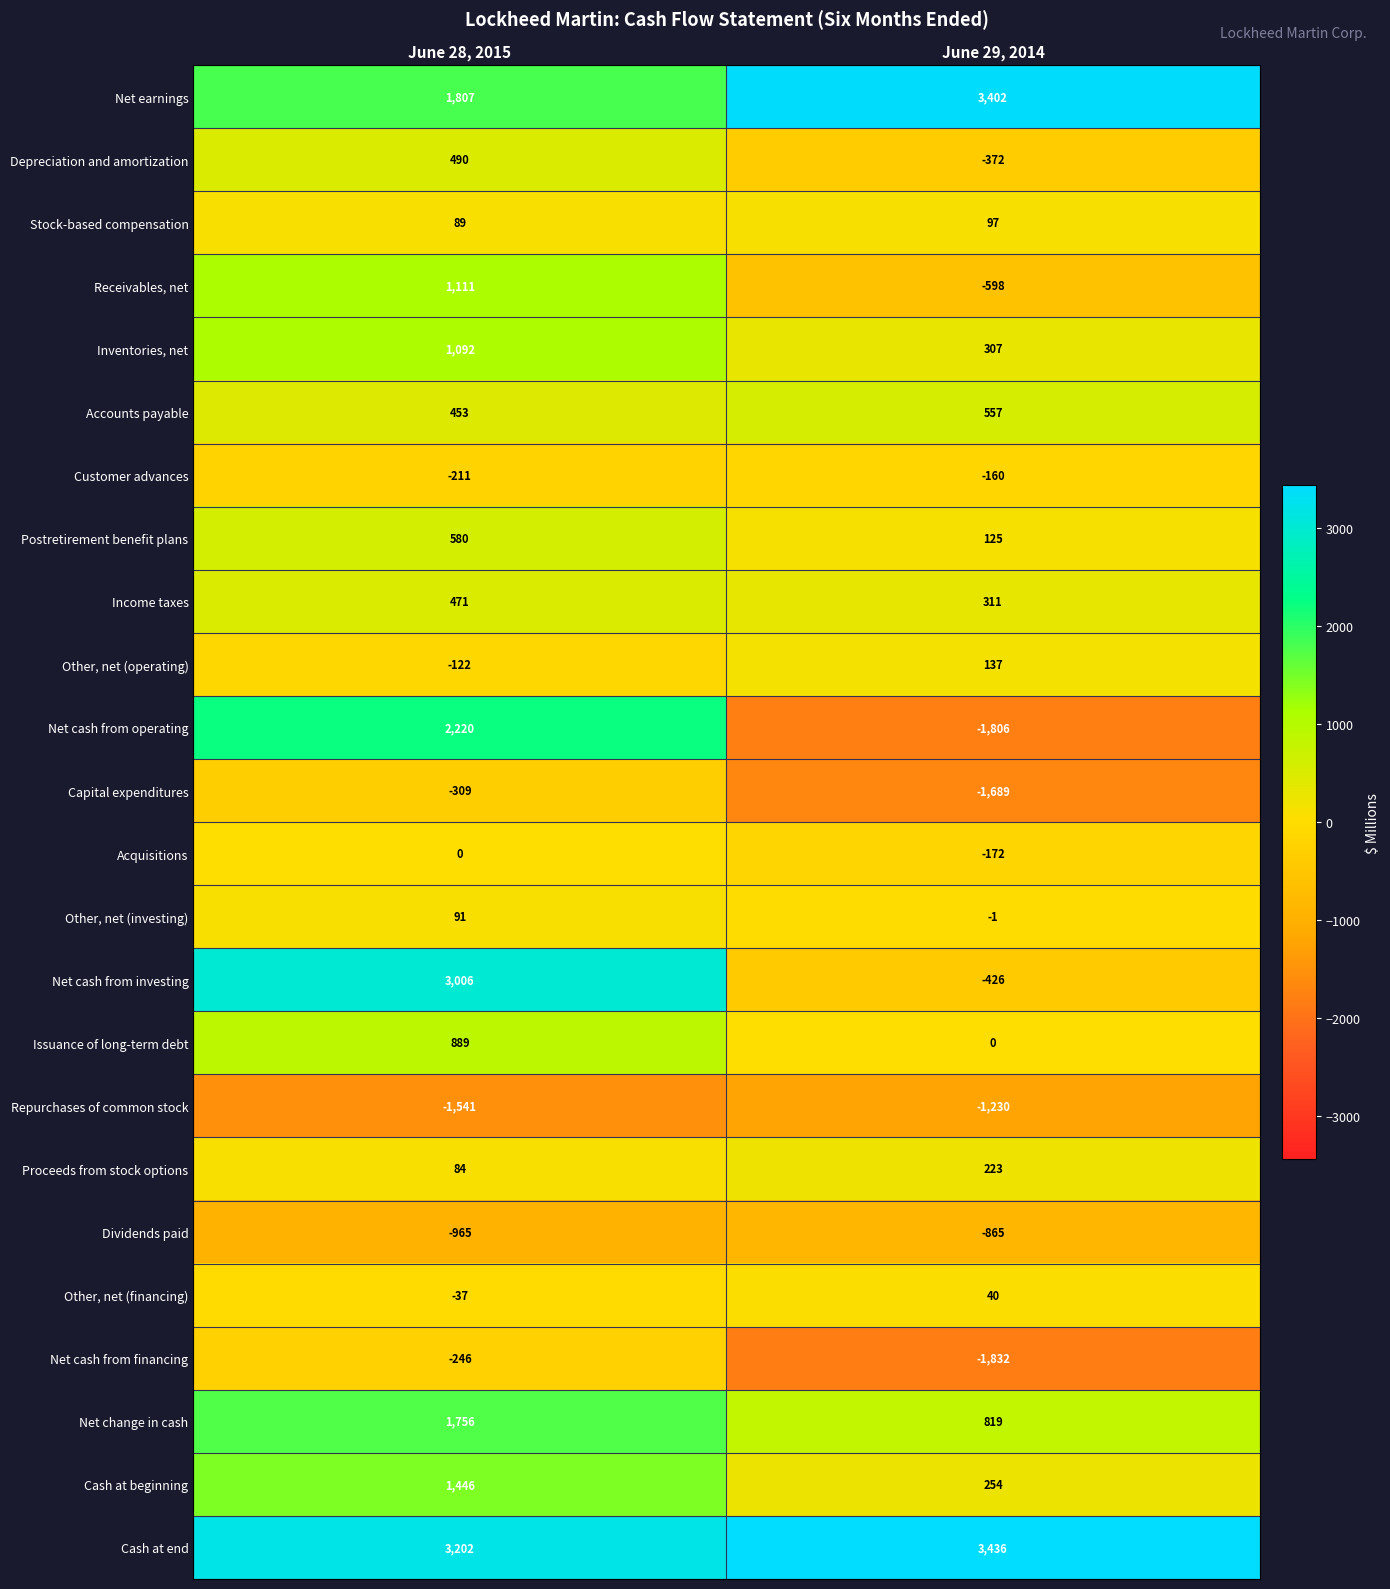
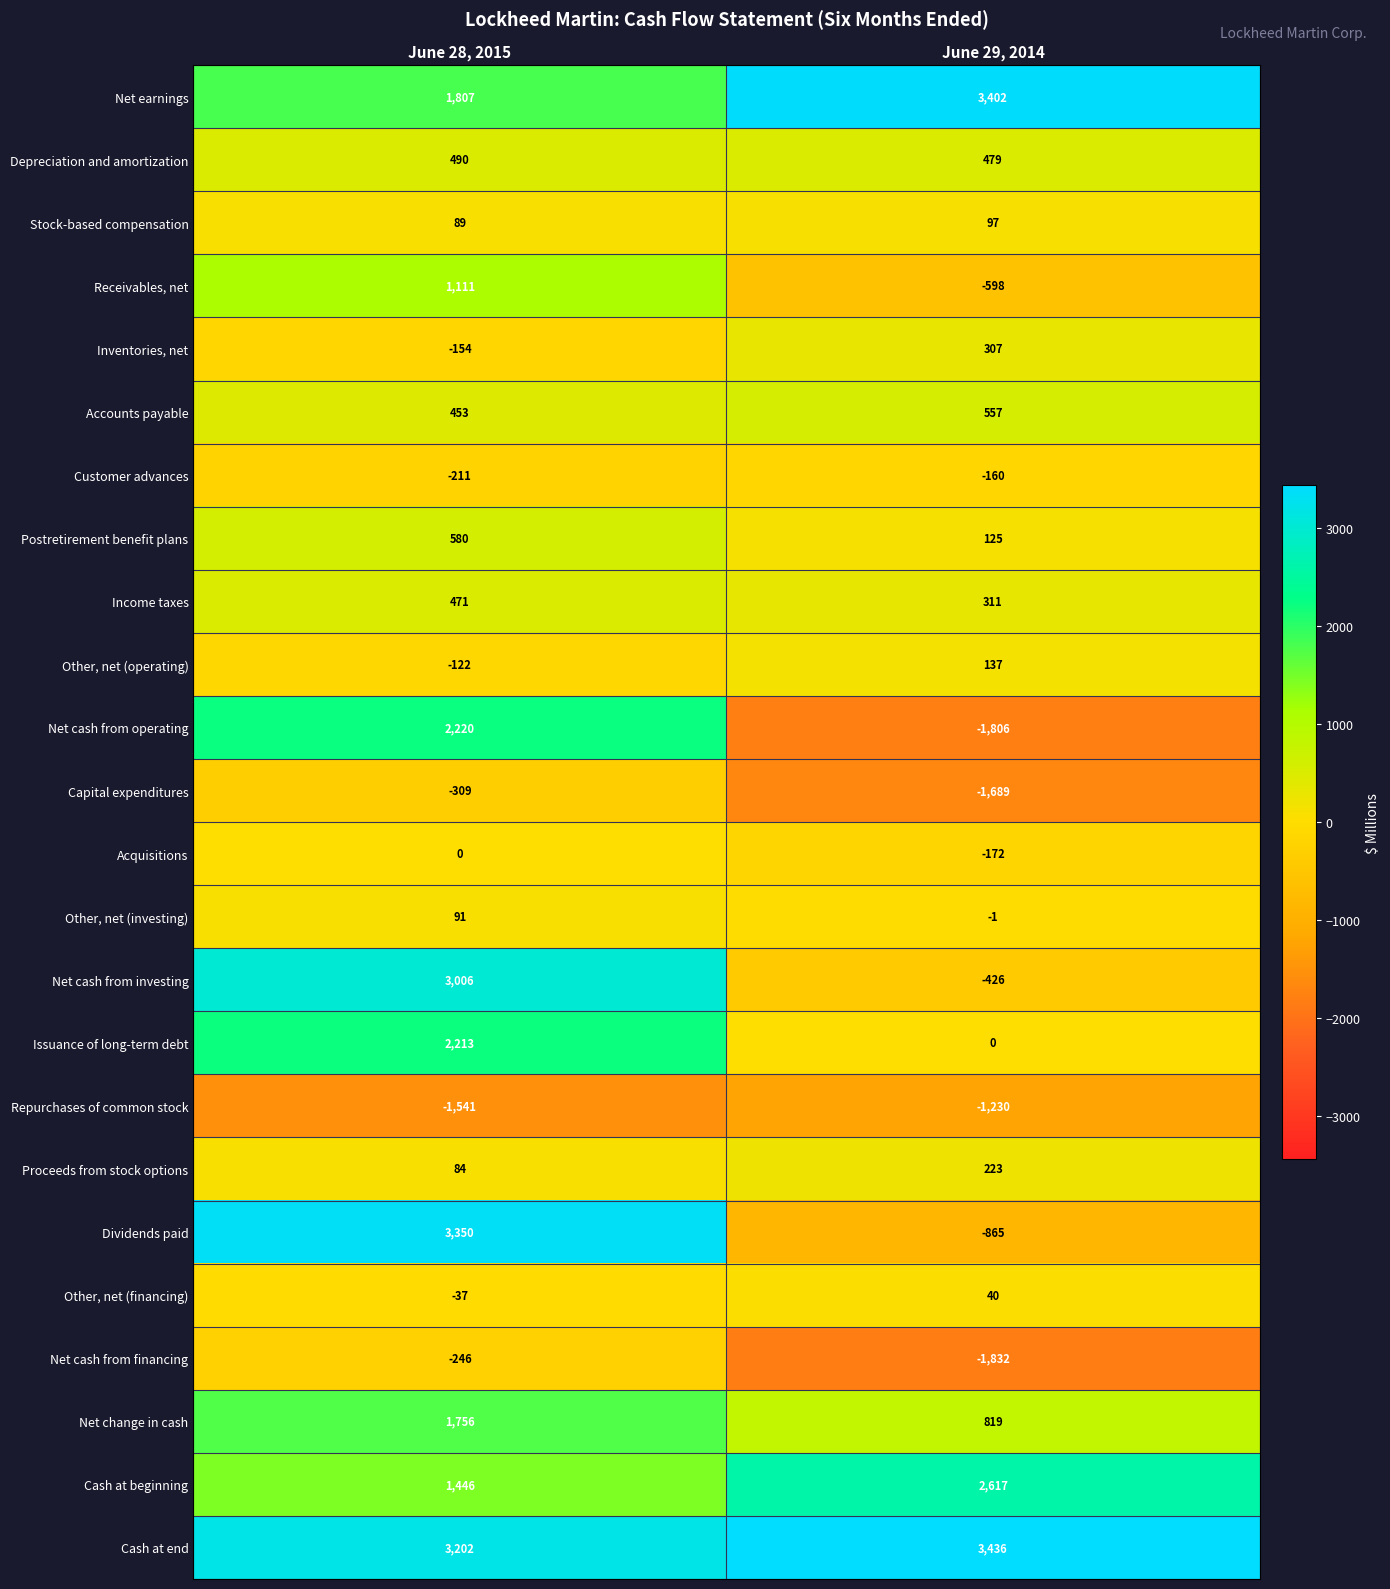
  {
    "Net earnings": {
      "June 28, 2015": "1,807",
      "June 29, 2014": "3,402"
    },
    "Depreciation and amortization": {
      "June 28, 2015": "490",
-     "June 29, 2014": "-372"
+     "June 29, 2014": "479"
    },
    "Stock-based compensation": {
      "June 28, 2015": "89",
      "June 29, 2014": "97"
    },
    "Receivables, net": {
      "June 28, 2015": "1,111",
      "June 29, 2014": "-598"
    },
    "Inventories, net": {
-     "June 28, 2015": "1,092",
+     "June 28, 2015": "-154",
      "June 29, 2014": "307"
    },
    "Accounts payable": {
      "June 28, 2015": "453",
      "June 29, 2014": "557"
    },
    "Customer advances": {
      "June 28, 2015": "-211",
      "June 29, 2014": "-160"
    },
    "Postretirement benefit plans": {
      "June 28, 2015": "580",
      "June 29, 2014": "125"
    },
    "Income taxes": {
      "June 28, 2015": "471",
      "June 29, 2014": "311"
    },
    "Other, net (operating)": {
      "June 28, 2015": "-122",
      "June 29, 2014": "137"
    },
    "Net cash from operating": {
      "June 28, 2015": "2,220",
      "June 29, 2014": "-1,806"
    },
    "Capital expenditures": {
      "June 28, 2015": "-309",
      "June 29, 2014": "-1,689"
    },
    "Acquisitions": {
      "June 28, 2015": "0",
      "June 29, 2014": "-172"
    },
    "Other, net (investing)": {
      "June 28, 2015": "91",
      "June 29, 2014": "-1"
    },
    "Net cash from investing": {
      "June 28, 2015": "3,006",
      "June 29, 2014": "-426"
    },
    "Issuance of long-term debt": {
-     "June 28, 2015": "889",
+     "June 28, 2015": "2,213",
      "June 29, 2014": "0"
    },
    "Repurchases of common stock": {
      "June 28, 2015": "-1,541",
      "June 29, 2014": "-1,230"
    },
    "Proceeds from stock options": {
      "June 28, 2015": "84",
      "June 29, 2014": "223"
    },
    "Dividends paid": {
-     "June 28, 2015": "-965",
+     "June 28, 2015": "3,350",
      "June 29, 2014": "-865"
    },
    "Other, net (financing)": {
      "June 28, 2015": "-37",
      "June 29, 2014": "40"
    },
    "Net cash from financing": {
      "June 28, 2015": "-246",
      "June 29, 2014": "-1,832"
    },
    "Net change in cash": {
      "June 28, 2015": "1,756",
      "June 29, 2014": "819"
    },
    "Cash at beginning": {
      "June 28, 2015": "1,446",
-     "June 29, 2014": "254"
+     "June 29, 2014": "2,617"
    },
    "Cash at end": {
      "June 28, 2015": "3,202",
      "June 29, 2014": "3,436"
    }
  }
